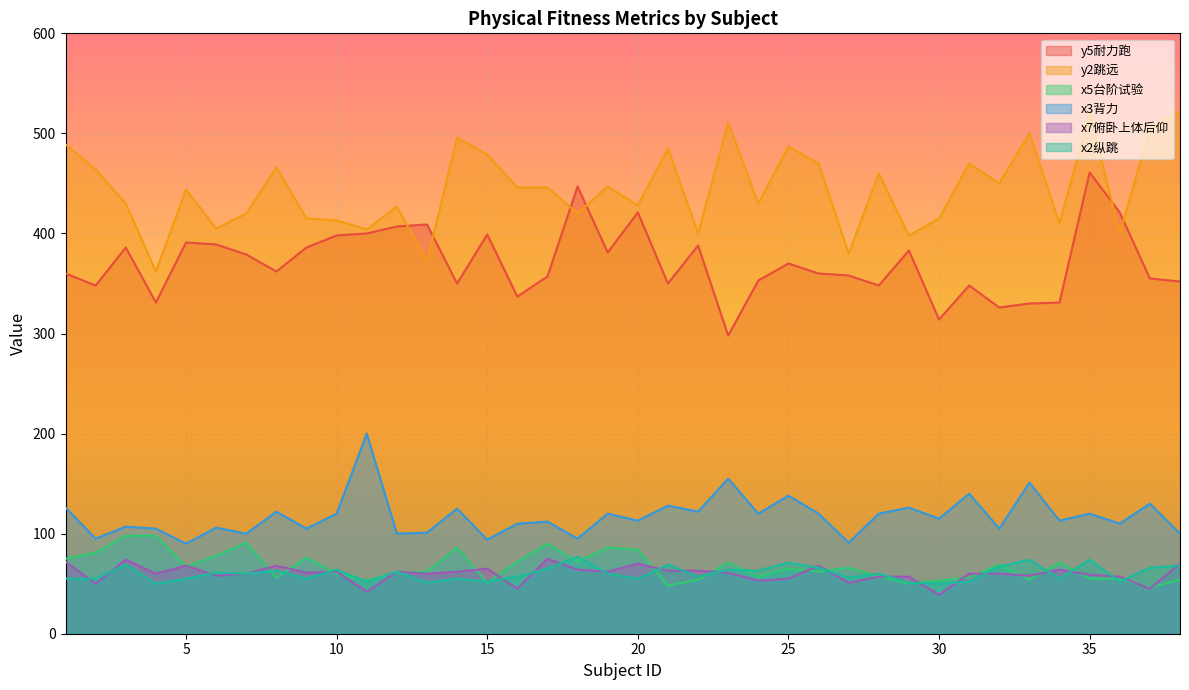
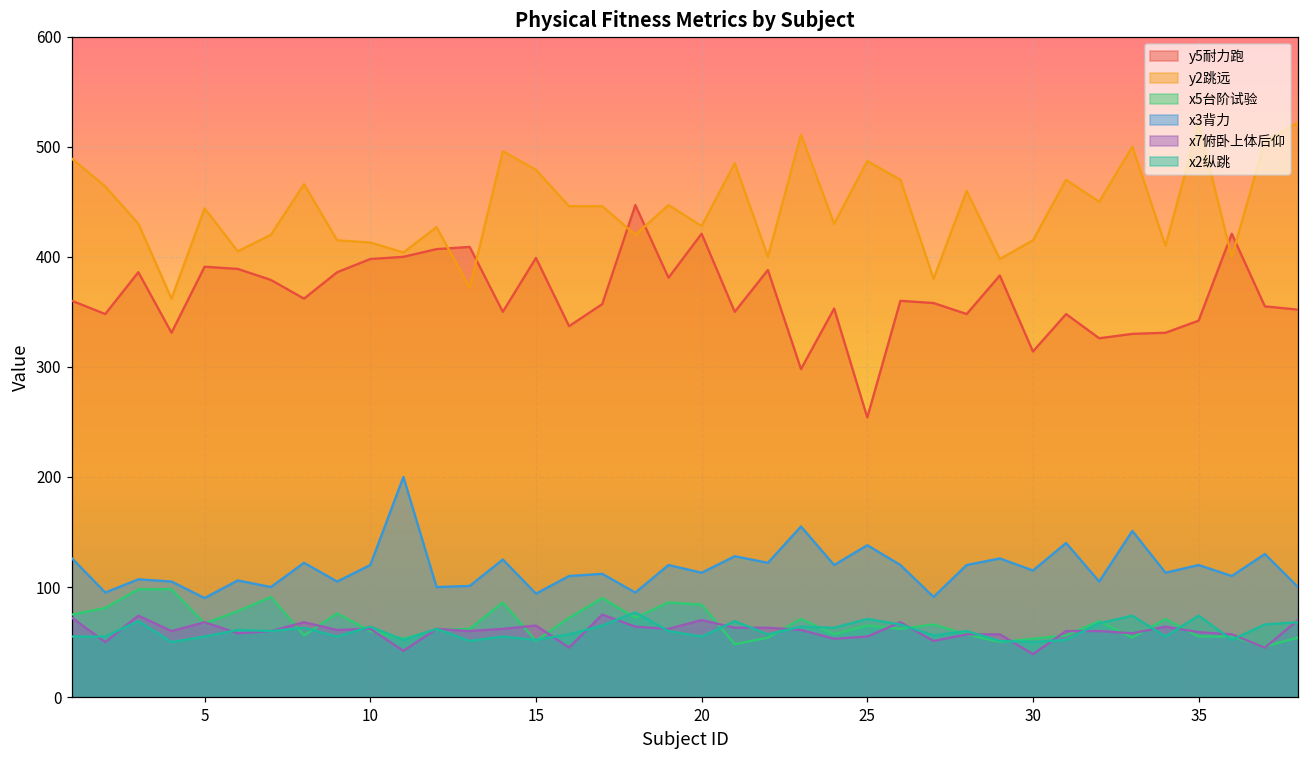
  {
    "y5耐力跑": {
      "5": 391,
      "10": 398,
      "15": 399,
      "20": 421,
-     "25": 370,
+     "25": 254,
      "30": 314,
-     "35": 461
+     "35": 342
    },
    "y2跳远": {
      "5": 444,
      "10": 413,
      "15": 479,
      "20": 428,
      "25": 487,
      "30": 415
    },
    "x7俯卧上体后仰": {
      "15": 65,
      "20": 70,
      "25": 55,
      "30": 39,
      "35": 59
    }
  }
